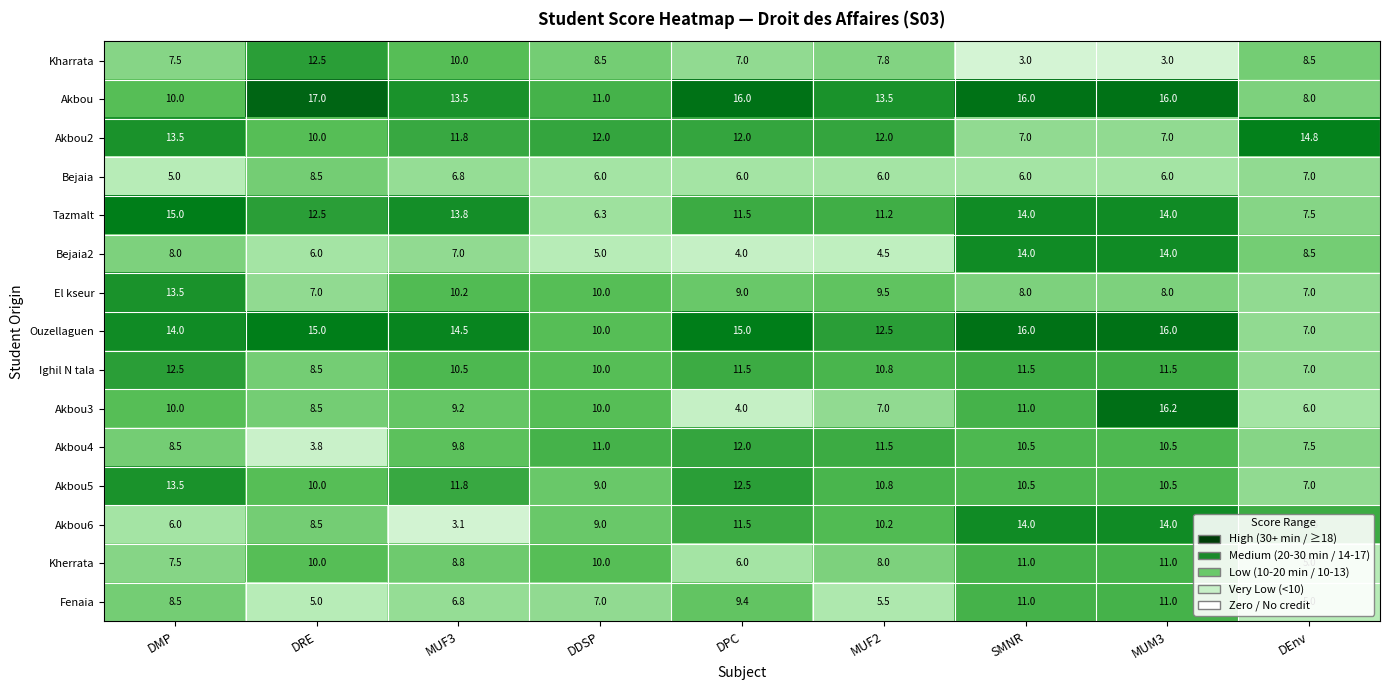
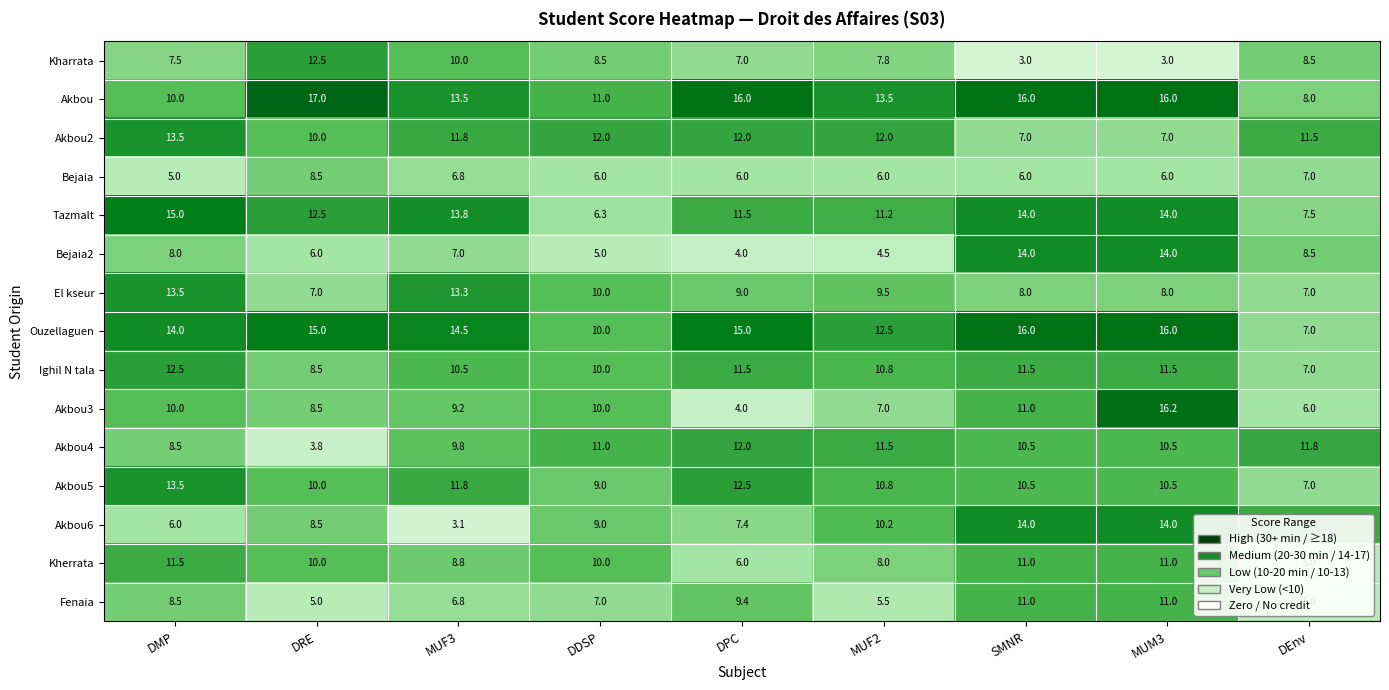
  {
    "Kharrata": {
      "DMP": 7.5,
      "DRE": 12.5,
      "MUF3": 10.0,
      "DDSP": 8.5,
      "DPC": 7.0,
      "MUF2": 7.8,
      "SMNR": 3.0,
      "MUM3": 3.0,
      "DEnv": 8.5
    },
    "Akbou": {
      "DMP": 10.0,
      "DRE": 17.0,
      "MUF3": 13.5,
      "DDSP": 11.0,
      "DPC": 16.0,
      "MUF2": 13.5,
      "SMNR": 16.0,
      "MUM3": 16.0,
      "DEnv": 8.0
    },
    "Akbou2": {
      "DMP": 13.5,
      "DRE": 10.0,
      "MUF3": 11.8,
      "DDSP": 12.0,
      "DPC": 12.0,
      "MUF2": 12.0,
      "SMNR": 7.0,
      "MUM3": 7.0,
-     "DEnv": 14.8
+     "DEnv": 11.5
    },
    "Bejaia": {
      "DMP": 5.0,
      "DRE": 8.5,
      "MUF3": 6.8,
      "DDSP": 6.0,
      "DPC": 6.0,
      "MUF2": 6.0,
      "SMNR": 6.0,
      "MUM3": 6.0,
      "DEnv": 7.0
    },
    "Tazmalt": {
      "DMP": 15.0,
      "DRE": 12.5,
      "MUF3": 13.8,
      "DDSP": 6.3,
      "DPC": 11.5,
      "MUF2": 11.2,
      "SMNR": 14.0,
      "MUM3": 14.0,
      "DEnv": 7.5
    },
    "Bejaia2": {
      "DMP": 8.0,
      "DRE": 6.0,
      "MUF3": 7.0,
      "DDSP": 5.0,
      "DPC": 4.0,
      "MUF2": 4.5,
      "SMNR": 14.0,
      "MUM3": 14.0,
      "DEnv": 8.5
    },
    "El kseur": {
      "DMP": 13.5,
      "DRE": 7.0,
-     "MUF3": 10.2,
+     "MUF3": 13.3,
      "DDSP": 10.0,
      "DPC": 9.0,
      "MUF2": 9.5,
      "SMNR": 8.0,
      "MUM3": 8.0,
      "DEnv": 7.0
    },
    "Ouzellaguen": {
      "DMP": 14.0,
      "DRE": 15.0,
      "MUF3": 14.5,
      "DDSP": 10.0,
      "DPC": 15.0,
      "MUF2": 12.5,
      "SMNR": 16.0,
      "MUM3": 16.0,
      "DEnv": 7.0
    },
    "Ighil N tala": {
      "DMP": 12.5,
      "DRE": 8.5,
      "MUF3": 10.5,
      "DDSP": 10.0,
      "DPC": 11.5,
      "MUF2": 10.8,
      "SMNR": 11.5,
      "MUM3": 11.5,
      "DEnv": 7.0
    },
    "Akbou3": {
      "DMP": 10.0,
      "DRE": 8.5,
      "MUF3": 9.2,
      "DDSP": 10.0,
      "DPC": 4.0,
      "MUF2": 7.0,
      "SMNR": 11.0,
      "MUM3": 16.2,
      "DEnv": 6.0
    },
    "Akbou4": {
      "DMP": 8.5,
      "DRE": 3.8,
      "MUF3": 9.8,
      "DDSP": 11.0,
      "DPC": 12.0,
      "MUF2": 11.5,
      "SMNR": 10.5,
      "MUM3": 10.5,
-     "DEnv": 7.5
+     "DEnv": 11.8
    },
    "Akbou5": {
      "DMP": 13.5,
      "DRE": 10.0,
      "MUF3": 11.8,
      "DDSP": 9.0,
      "DPC": 12.5,
      "MUF2": 10.8,
      "SMNR": 10.5,
      "MUM3": 10.5,
      "DEnv": 7.0
    },
    "Akbou6": {
      "DMP": 6.0,
      "DRE": 8.5,
      "MUF3": 3.1,
      "DDSP": 9.0,
-     "DPC": 11.5,
+     "DPC": 7.4,
      "MUF2": 10.2,
      "SMNR": 14.0,
      "MUM3": 14.0
    },
    "Kherrata": {
-     "DMP": 7.5,
+     "DMP": 11.5,
      "DRE": 10.0,
      "MUF3": 8.8,
      "DDSP": 10.0,
      "DPC": 6.0,
      "MUF2": 8.0,
      "SMNR": 11.0,
      "MUM3": 11.0
    },
    "Fenaia": {
      "DMP": 8.5,
      "DRE": 5.0,
      "MUF3": 6.8,
      "DDSP": 7.0,
      "DPC": 9.4,
      "MUF2": 5.5,
      "SMNR": 11.0,
      "MUM3": 11.0
    }
  }
